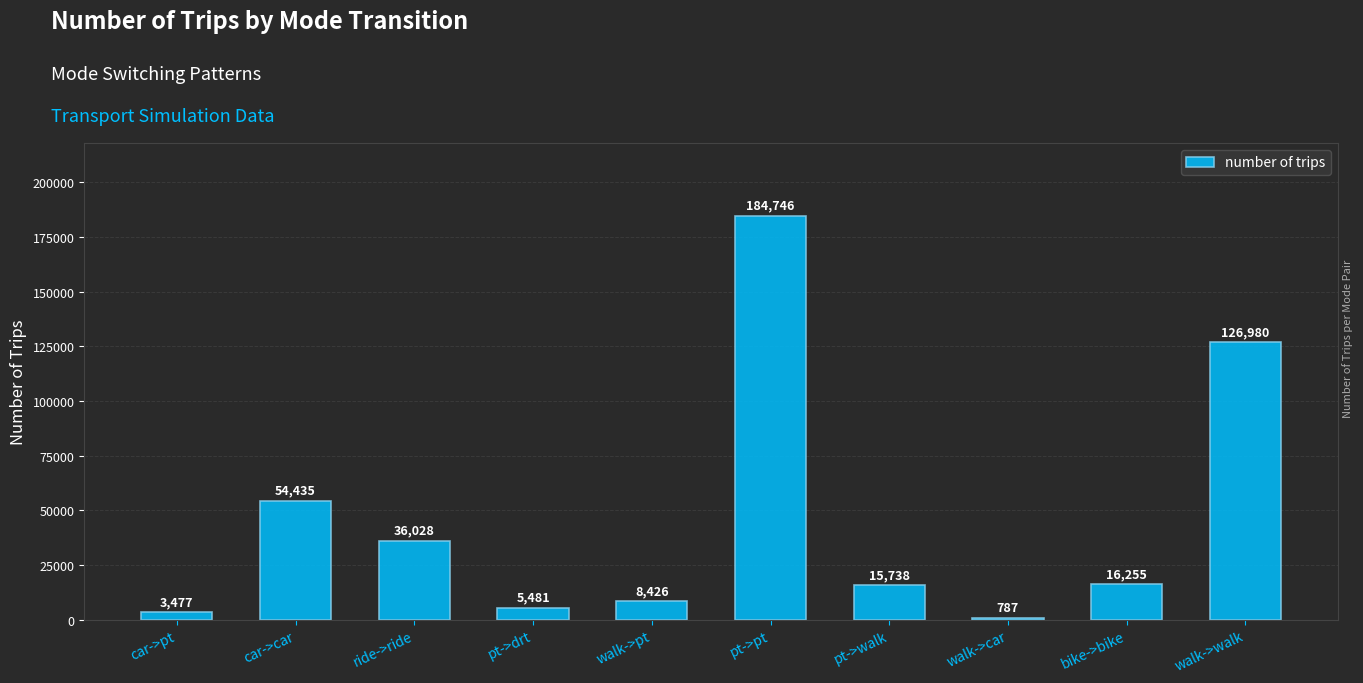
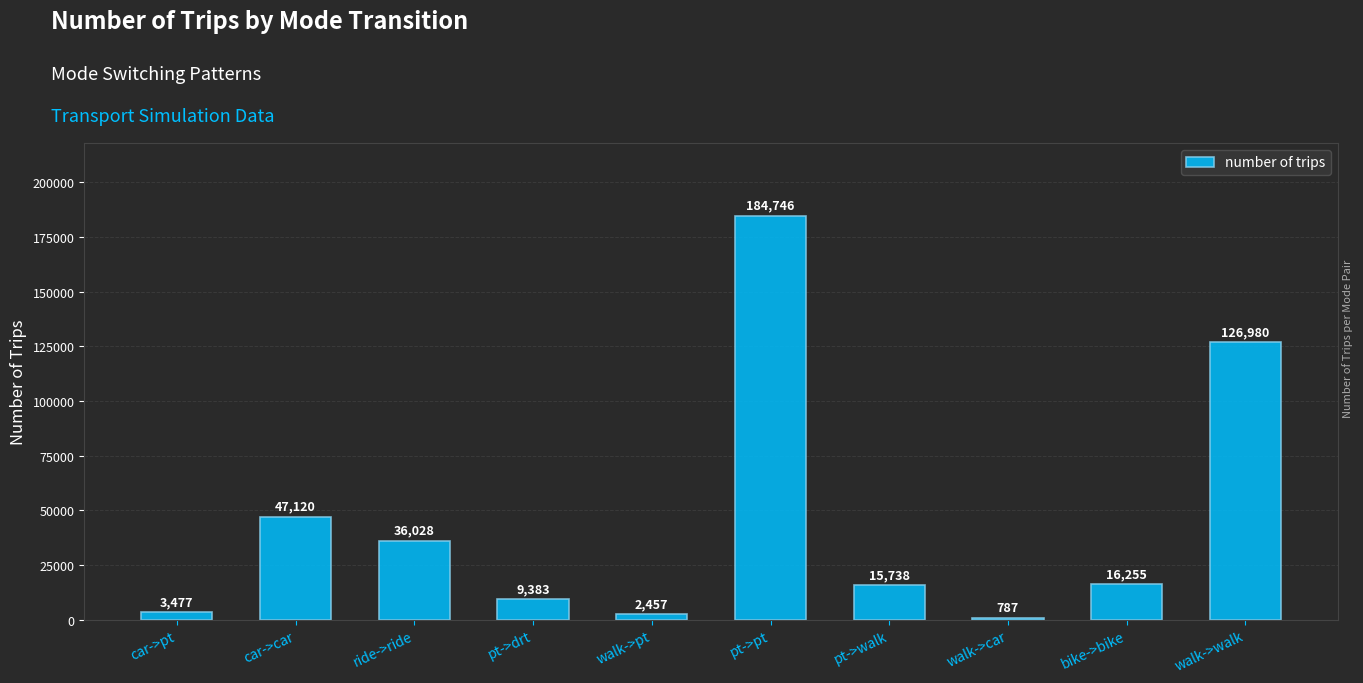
  {
    "car->pt": "3,477",
-   "car->car": "54,435",
-   "pt->drt": "5,481",
-   "walk->pt": "8,426",
+   "car->car": "47,120",
+   "pt->drt": "9,383",
+   "walk->pt": "2,457",
    "pt->pt": "184,746",
    "walk->car": "787",
    "bike->bike": "16,255",
    "walk->walk": "126,980"
  }
